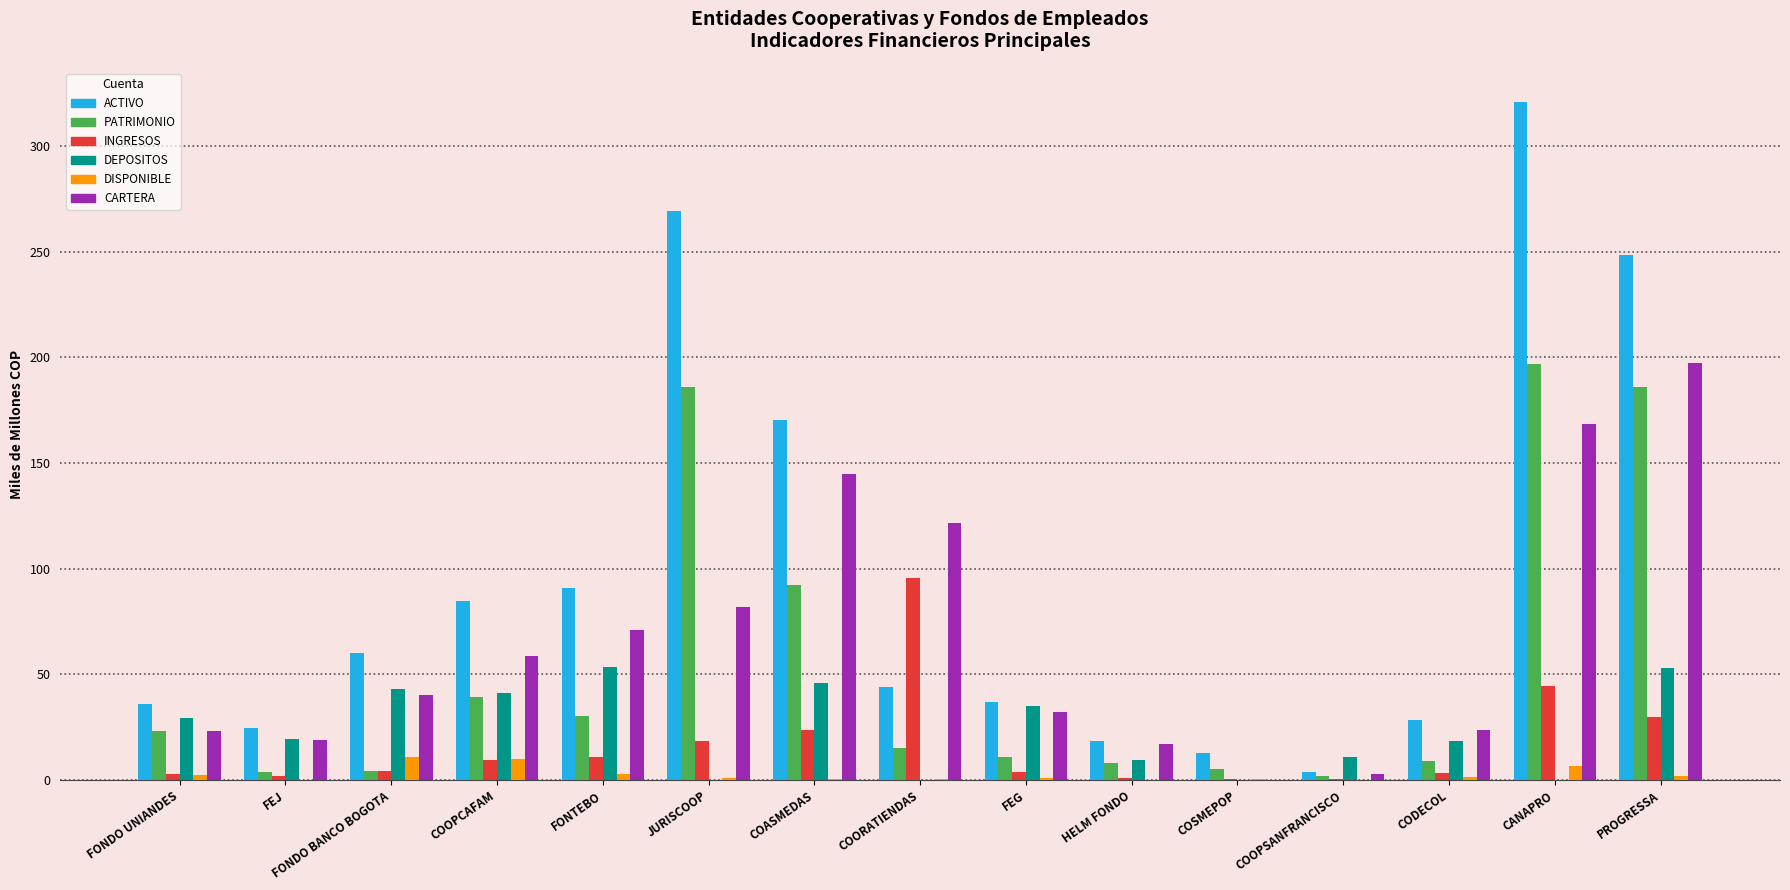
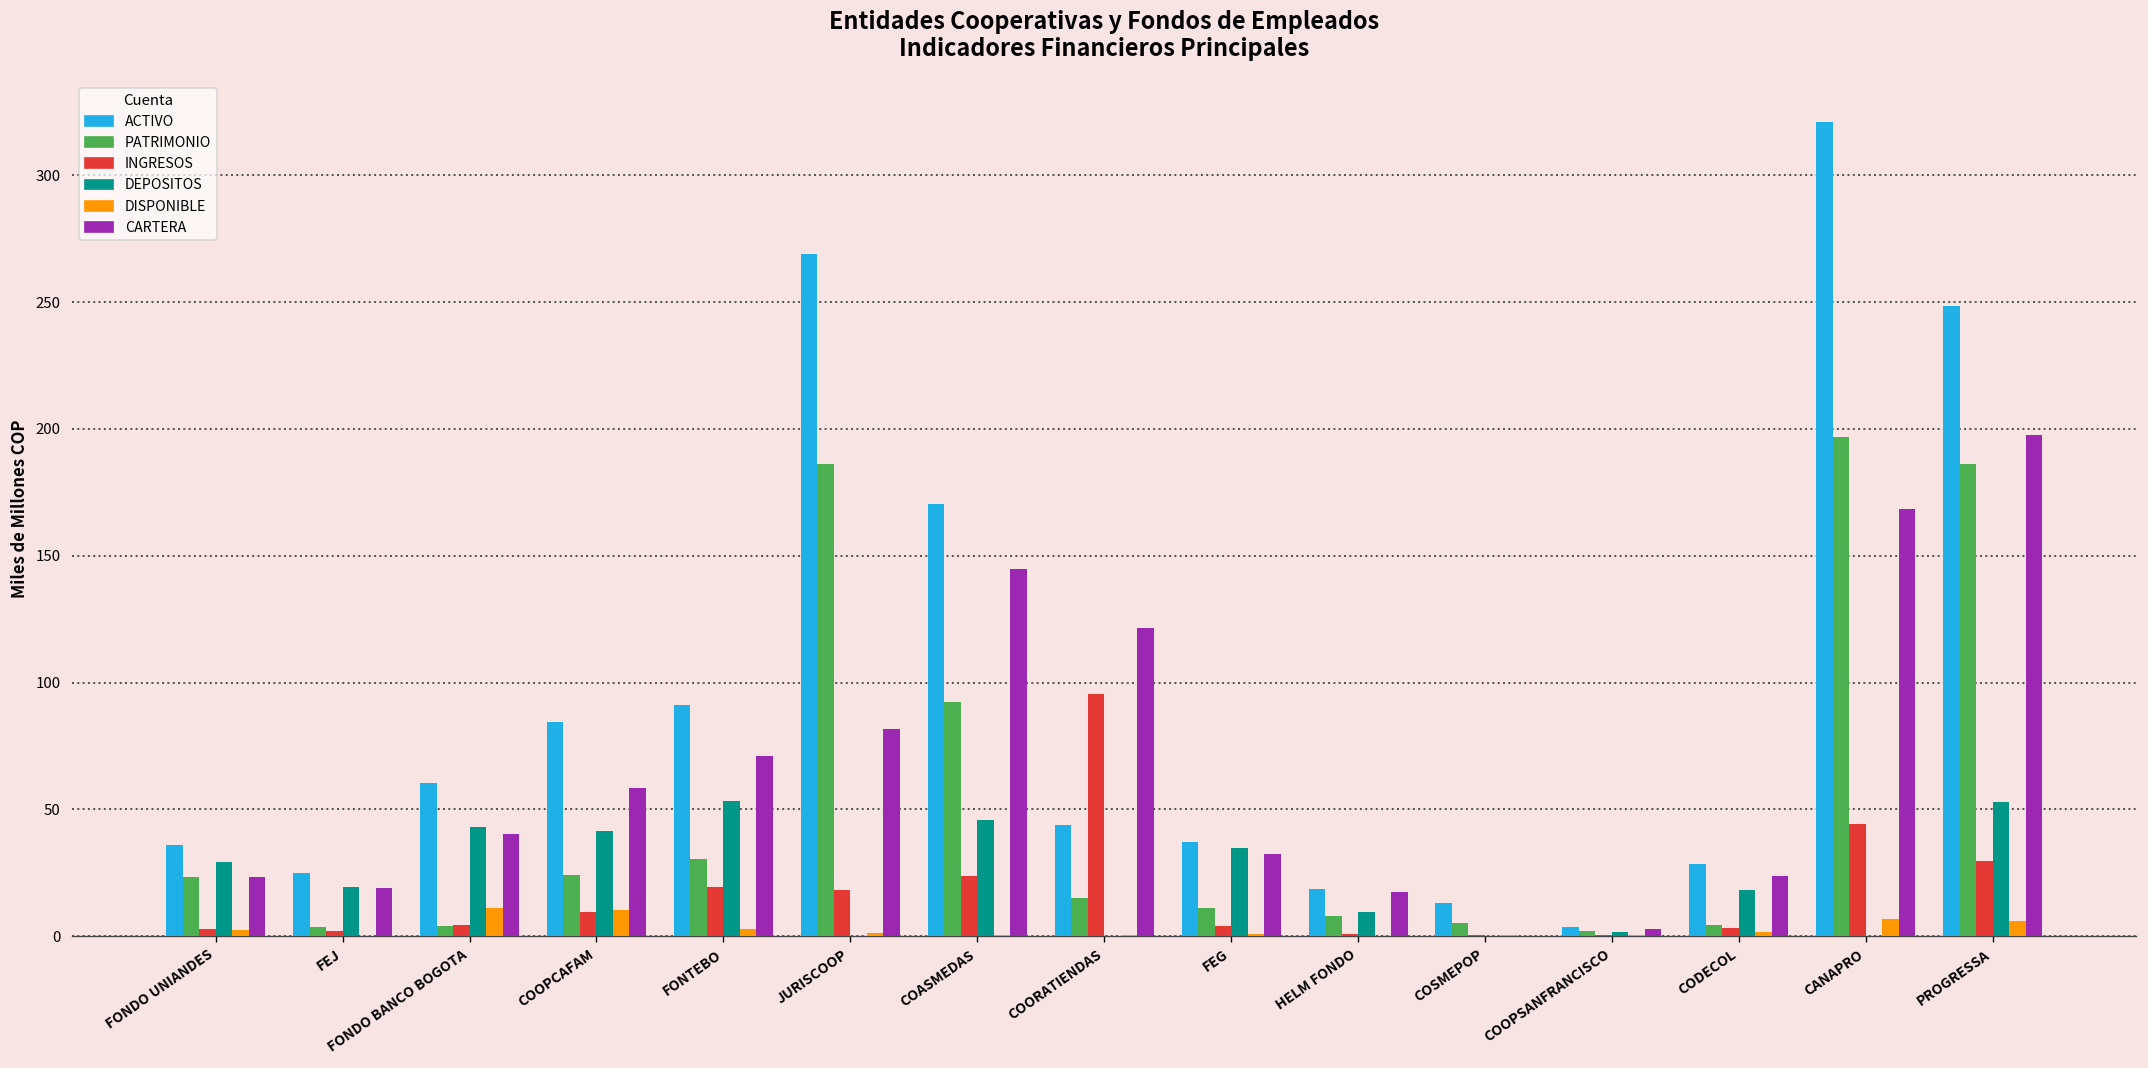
  {
    "ACTIVO": {
      "FONDO UNIANDES": 36,
      "FEJ": 25,
      "FONDO BANCO BOGOTA": 60,
      "COOPCAFAM": 85,
      "FONTEBO": 91,
      "JURISCOOP": 269,
      "COASMEDAS": 170,
      "COORATIENDAS": 44,
      "FEG": 37,
      "HELM FONDO": 19,
      "COSMEPOP": 13,
      "COOPSANFRANCISCO": 4,
      "CODECOL": 28,
      "CANAPRO": 321,
      "PROGRESSA": 248
    },
    "PATRIMONIO": {
      "FONDO UNIANDES": 23,
      "FEJ": 4,
      "FONDO BANCO BOGOTA": 4,
-     "COOPCAFAM": 39,
+     "COOPCAFAM": 24,
      "FONTEBO": 30,
      "JURISCOOP": 186,
      "COASMEDAS": 92,
      "COORATIENDAS": 15,
      "FEG": 11,
      "HELM FONDO": 8,
      "COSMEPOP": 5,
      "COOPSANFRANCISCO": 2,
-     "CODECOL": 9,
+     "CODECOL": 4,
      "CANAPRO": 197,
      "PROGRESSA": 186
    },
    "INGRESOS": {
      "FONDO UNIANDES": 3,
      "FEJ": 2,
      "FONDO BANCO BOGOTA": 4,
      "COOPCAFAM": 9,
-     "FONTEBO": 11,
+     "FONTEBO": 20,
      "JURISCOOP": 18,
      "COASMEDAS": 24,
      "COORATIENDAS": 96,
      "FEG": 4,
      "CODECOL": 3,
      "CANAPRO": 44,
      "PROGRESSA": 30
    },
    "DEPOSITOS": {
      "FONDO UNIANDES": 29,
      "FEJ": 19,
      "FONDO BANCO BOGOTA": 43,
      "COOPCAFAM": 41,
      "FONTEBO": 53,
      "JURISCOOP": 0,
      "COASMEDAS": 46,
      "COORATIENDAS": 0,
      "FEG": 35,
      "HELM FONDO": 10,
      "COSMEPOP": 0,
-     "COOPSANFRANCISCO": 11,
+     "COOPSANFRANCISCO": 1,
      "CODECOL": 18,
      "CANAPRO": 0,
      "PROGRESSA": 53
    },
    "DISPONIBLE": {
      "FONDO UNIANDES": 3,
      "FONDO BANCO BOGOTA": 11,
      "COOPCAFAM": 10,
      "FONTEBO": 3,
      "JURISCOOP": 1,
      "CODECOL": 2,
      "CANAPRO": 7,
-     "PROGRESSA": 2
+     "PROGRESSA": 6
    },
    "CARTERA": {
      "FONDO UNIANDES": 23,
      "FEJ": 19,
      "FONDO BANCO BOGOTA": 40,
      "COOPCAFAM": 59,
      "FONTEBO": 71,
      "JURISCOOP": 82,
      "COASMEDAS": 145,
      "COORATIENDAS": 122,
      "FEG": 32,
      "HELM FONDO": 17,
      "COSMEPOP": 0,
      "COOPSANFRANCISCO": 3,
      "CODECOL": 24,
      "CANAPRO": 168,
      "PROGRESSA": 198
    }
  }
